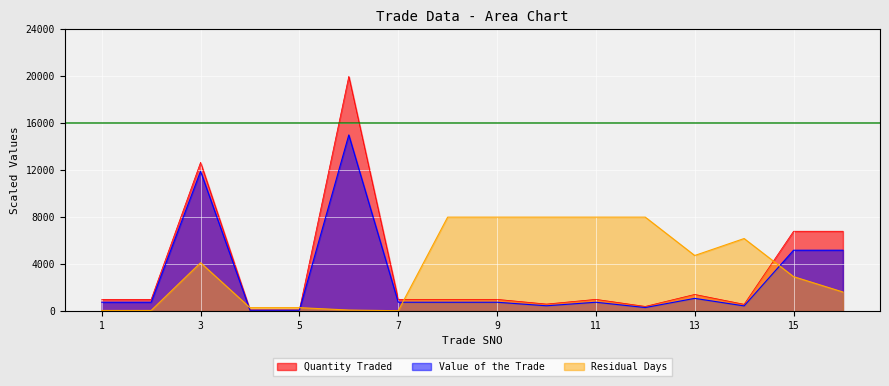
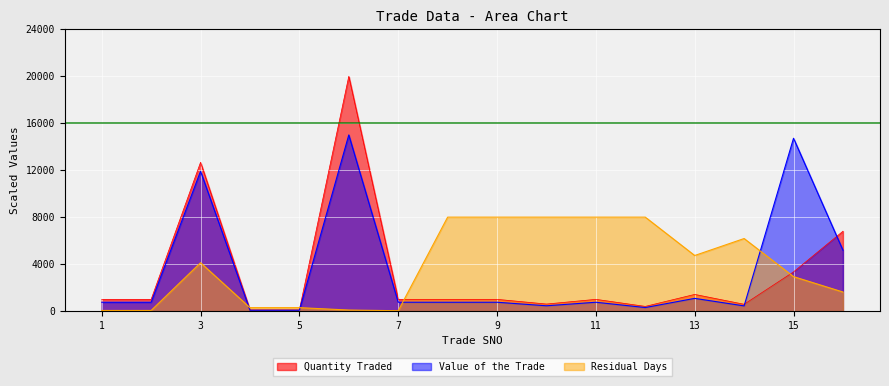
  {
    "Quantity Traded": {
      "1": 1000,
      "3": 12700,
      "7": 1000,
      "9": 1000,
      "11": 1000,
      "13": 1400,
-     "15": 6800
+     "15": 3300
    },
    "Value of the Trade": {
      "1": 800,
      "3": 11900,
      "7": 800,
      "9": 800,
      "11": 800,
      "13": 1100,
-     "15": 5200
+     "15": 14700
    },
    "Residual Days": {
      "1": 100,
      "3": 4100,
      "7": 0,
      "9": 8000,
      "11": 8000,
      "13": 4700,
      "15": 2900
    }
  }
